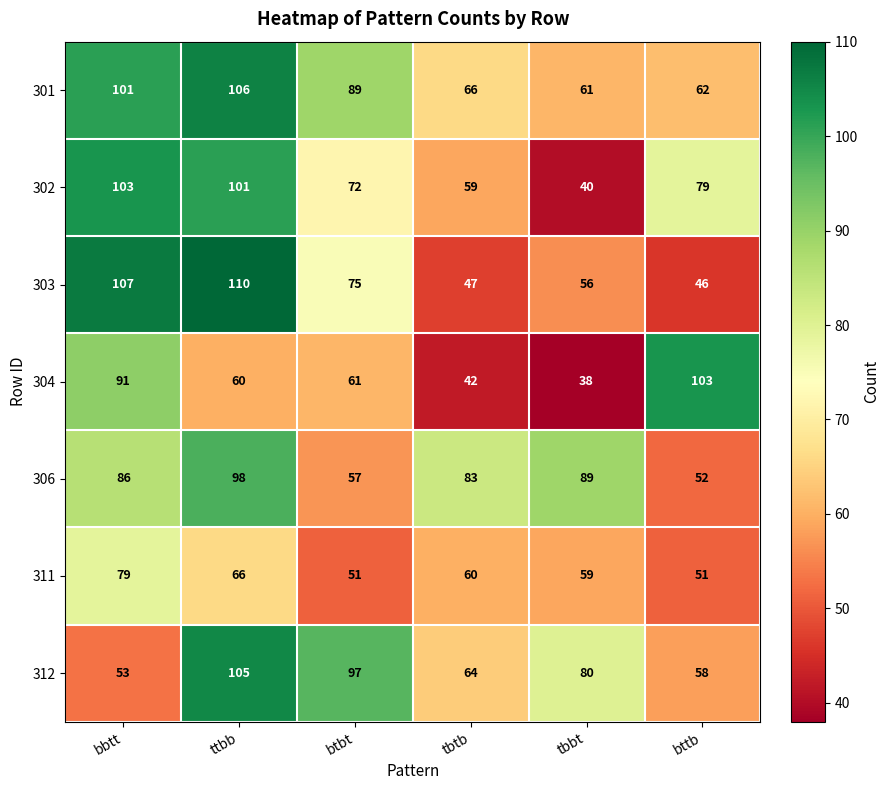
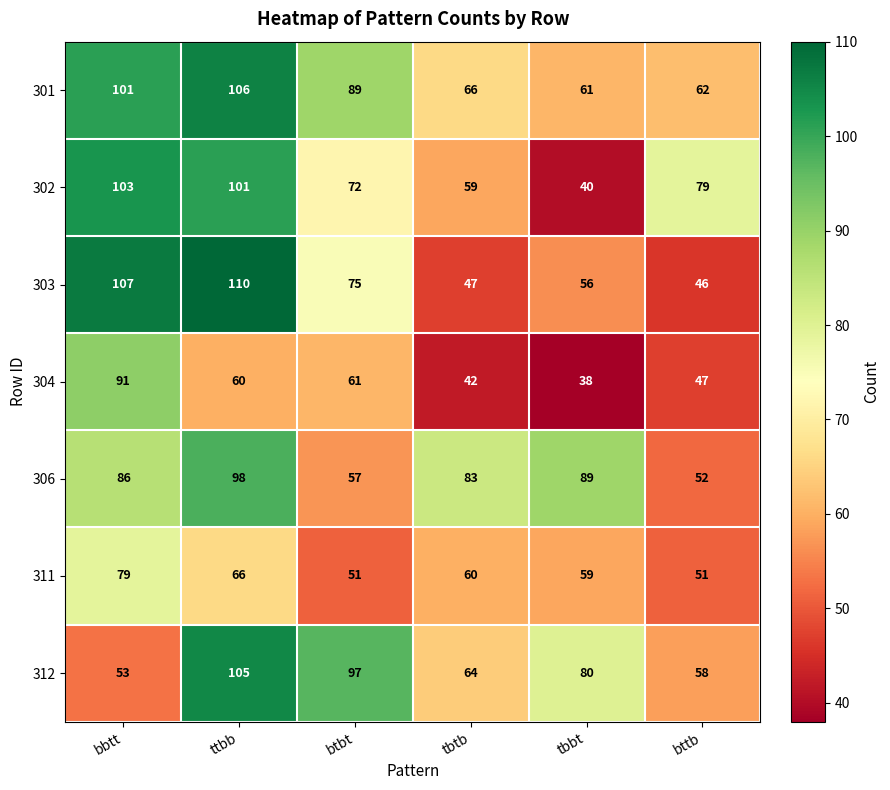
  {
    "301": {
      "bbtt": 101,
      "ttbb": 106,
      "btbt": 89,
      "tbtb": 66,
      "tbbt": 61,
      "bttb": 62
    },
    "302": {
      "bbtt": 103,
      "ttbb": 101,
      "btbt": 72,
      "tbtb": 59,
      "tbbt": 40,
      "bttb": 79
    },
    "303": {
      "bbtt": 107,
      "ttbb": 110,
      "btbt": 75,
      "tbtb": 47,
      "tbbt": 56,
      "bttb": 46
    },
    "304": {
      "bbtt": 91,
      "ttbb": 60,
      "btbt": 61,
      "tbtb": 42,
      "tbbt": 38,
-     "bttb": 103
+     "bttb": 47
    },
    "306": {
      "bbtt": 86,
      "ttbb": 98,
      "btbt": 57,
      "tbtb": 83,
      "tbbt": 89,
      "bttb": 52
    },
    "311": {
      "bbtt": 79,
      "ttbb": 66,
      "btbt": 51,
      "tbtb": 60,
      "tbbt": 59,
      "bttb": 51
    },
    "312": {
      "bbtt": 53,
      "ttbb": 105,
      "btbt": 97,
      "tbtb": 64,
      "tbbt": 80,
      "bttb": 58
    }
  }
